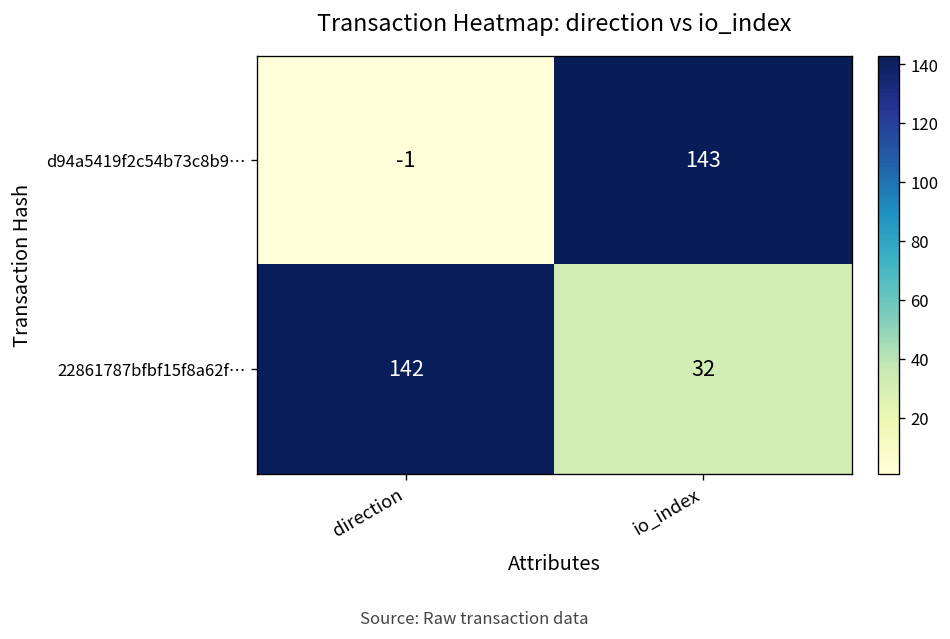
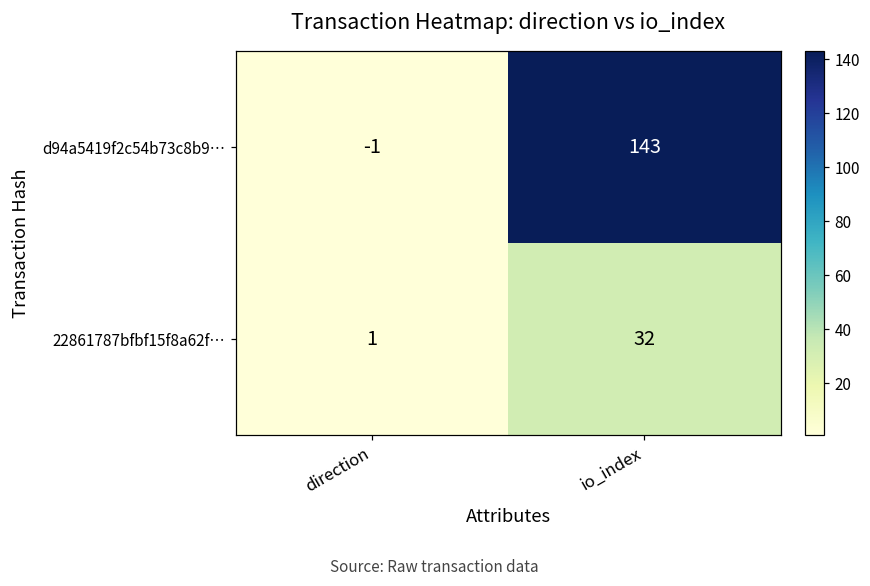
  {
    "d94a5419f2c54b73c8b9…": {
      "direction": -1,
      "io_index": 143
    },
    "22861787bfbf15f8a62f…": {
-     "direction": 142,
+     "direction": 1,
      "io_index": 32
    }
  }
